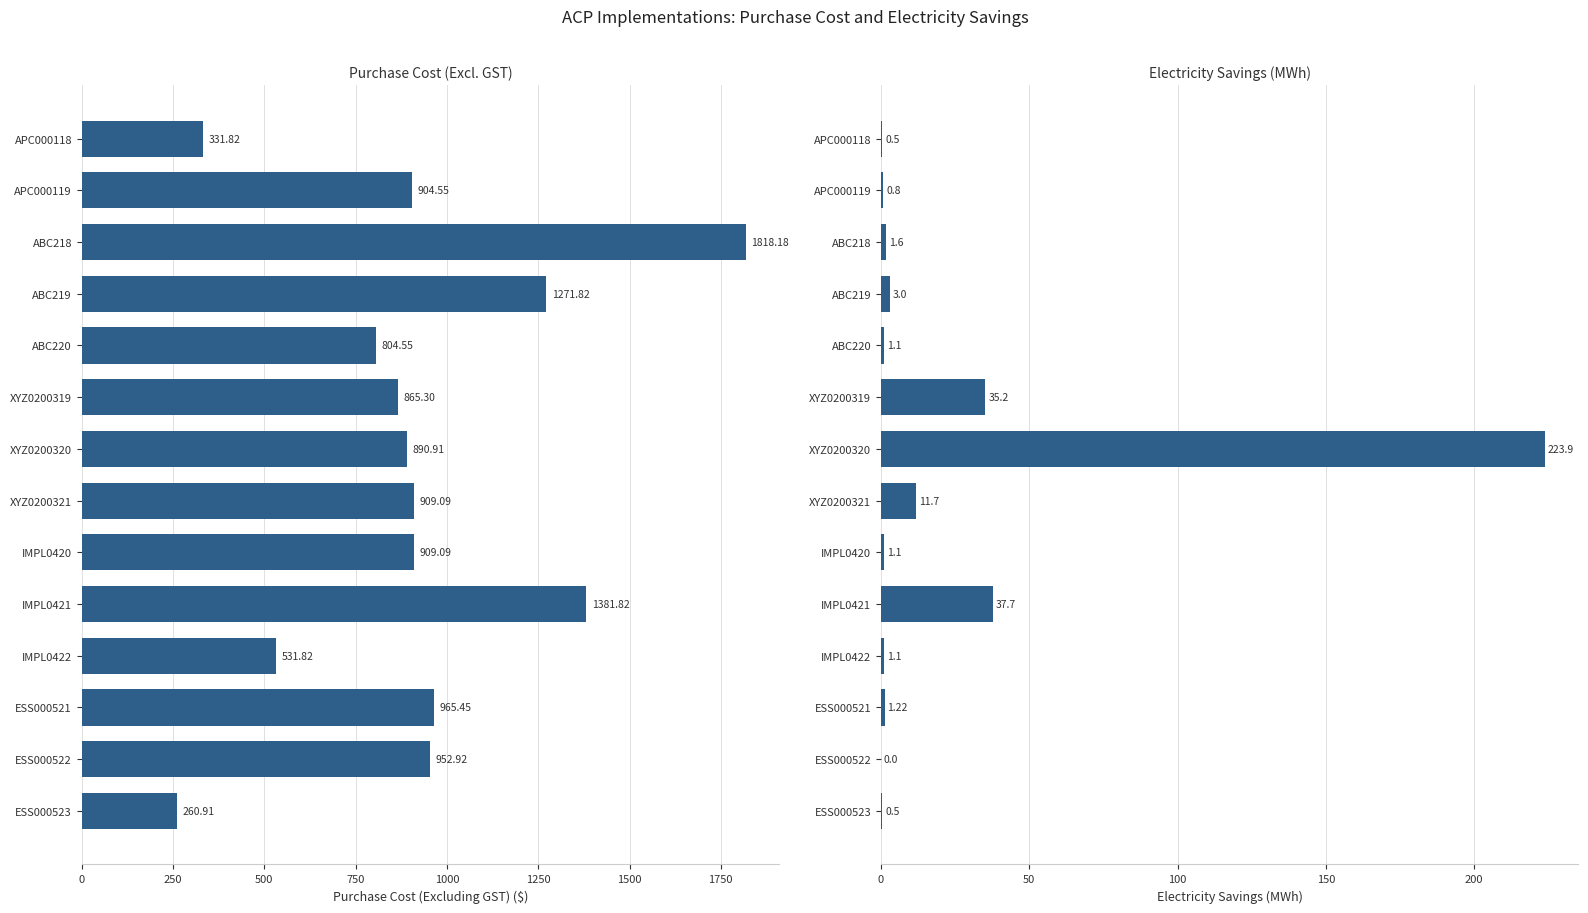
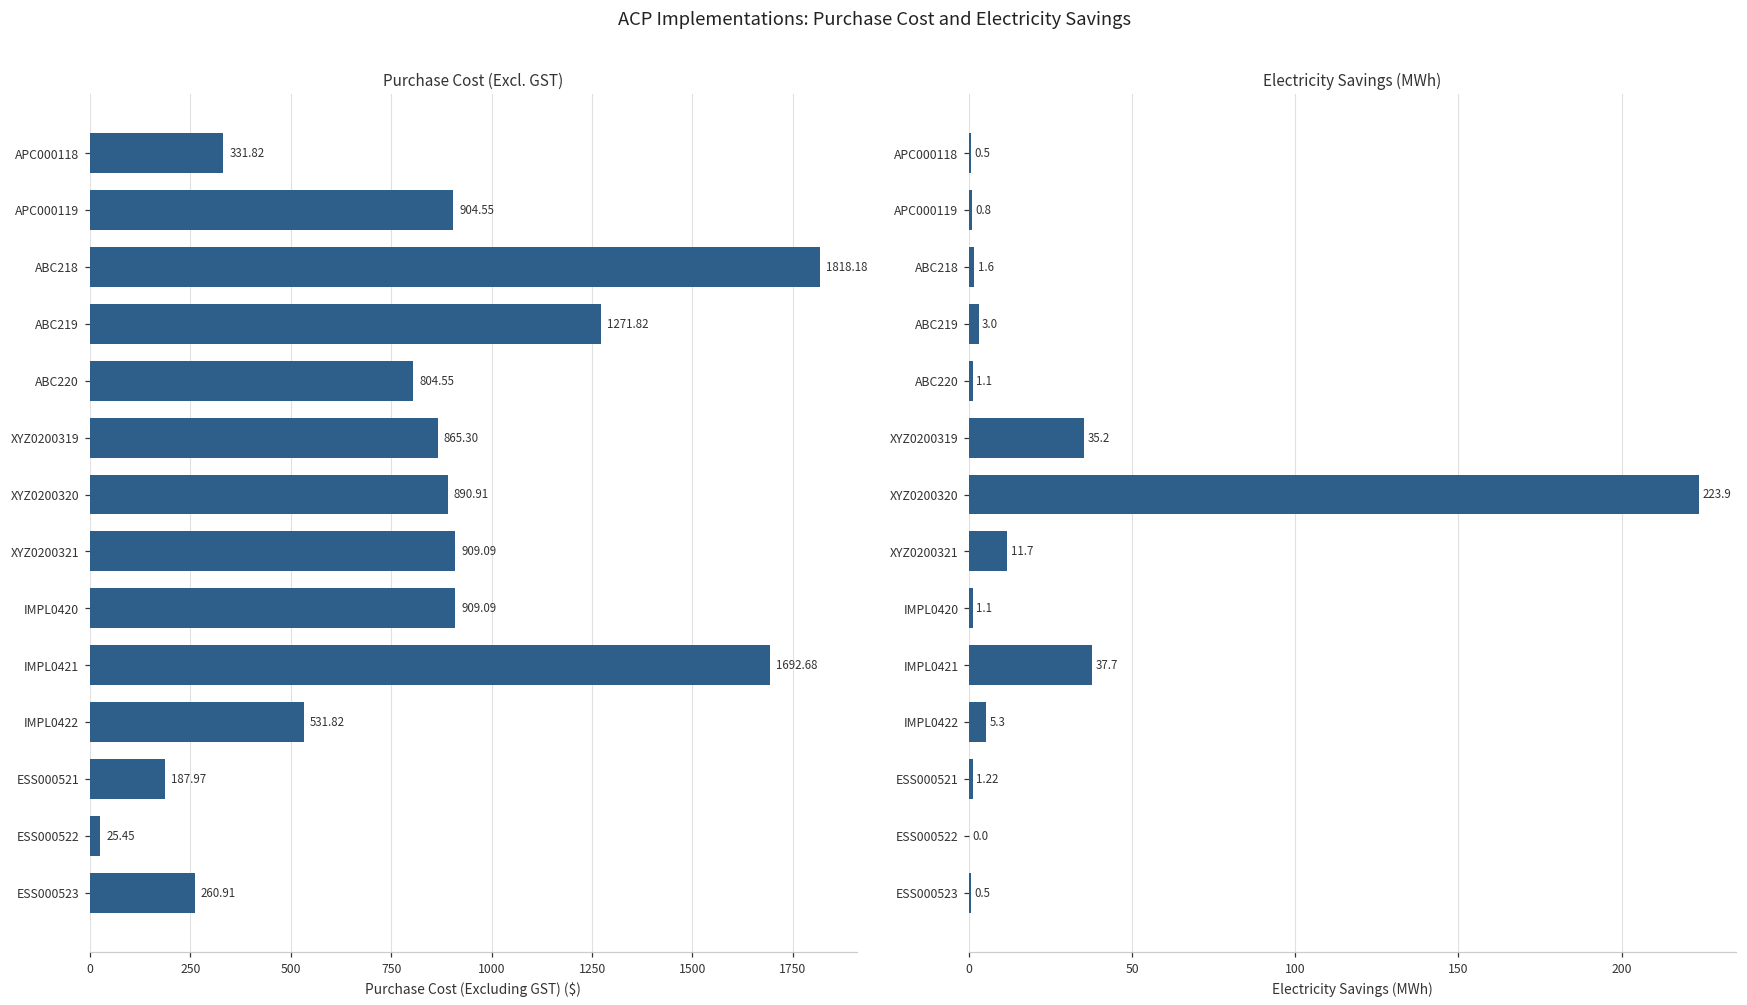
  {
    "Purchase Cost (Excl. GST)": {
      "APC000118": 331.82,
      "APC000119": 904.55,
      "ABC218": 1818.18,
      "ABC219": 1271.82,
      "ABC220": 804.55,
      "XYZ0200319": 865.30,
      "XYZ0200320": 890.91,
      "XYZ0200321": 909.09,
      "IMPL0420": 909.09,
-     "IMPL0421": 1381.82,
+     "IMPL0421": 1692.68,
      "IMPL0422": 531.82,
-     "ESS000521": 965.45,
-     "ESS000522": 952.92,
+     "ESS000521": 187.97,
+     "ESS000522": 25.45,
      "ESS000523": 260.91
    },
    "Electricity Savings (MWh)": {
      "APC000118": 0.5,
      "APC000119": 0.8,
      "ABC218": 1.6,
      "ABC219": 3.0,
      "ABC220": 1.1,
      "XYZ0200319": 35.2,
      "XYZ0200320": 223.9,
      "XYZ0200321": 11.7,
      "IMPL0420": 1.1,
      "IMPL0421": 37.7,
-     "IMPL0422": 1.1,
+     "IMPL0422": 5.3,
      "ESS000521": 1.22,
      "ESS000522": 0.0,
      "ESS000523": 0.5
    }
  }
